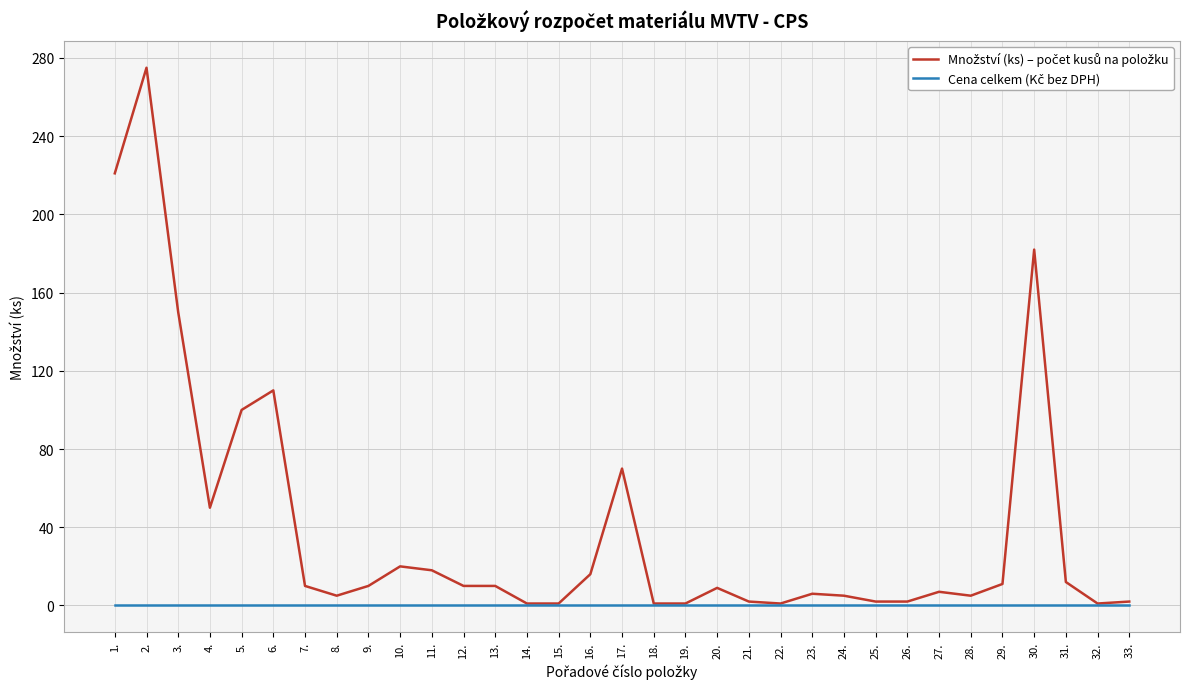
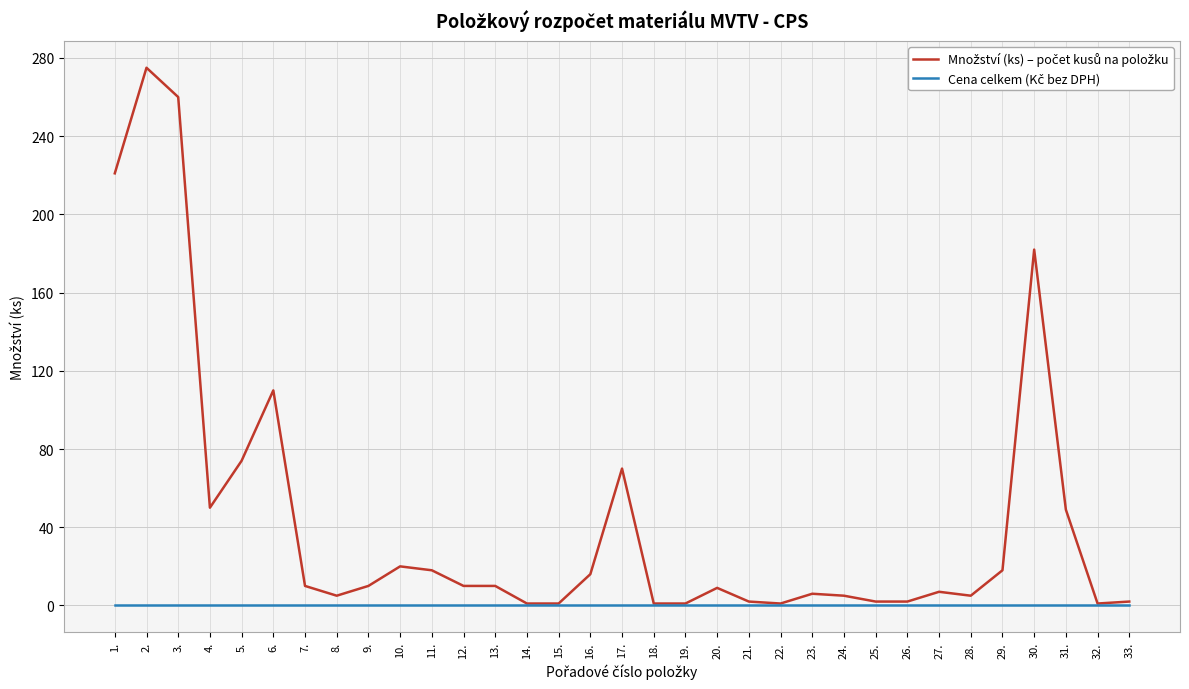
  {
    "Množství (ks) – počet kusů na položku": {
      "1.": 221,
      "2.": 275,
-     "3.": 150,
+     "3.": 260,
      "4.": 50,
-     "5.": 100,
+     "5.": 74,
      "6.": 110,
      "7.": 10,
      "8.": 5,
      "9.": 10,
      "10.": 20,
      "11.": 18,
      "12.": 10,
      "13.": 10,
      "16.": 16,
      "17.": 70,
      "20.": 9,
      "21.": 2,
      "23.": 6,
      "24.": 5,
      "25.": 2,
      "26.": 2,
      "27.": 7,
      "28.": 5,
-     "29.": 11,
+     "29.": 18,
      "30.": 182,
-     "31.": 12,
+     "31.": 49,
      "33.": 2
    },
    "Cena celkem (Kč bez DPH)": {
      "1.": 0,
      "2.": 0,
      "3.": 0,
      "4.": 0,
      "5.": 0,
      "6.": 0,
      "7.": 0,
      "8.": 0,
      "9.": 0,
      "10.": 0,
      "11.": 0,
      "12.": 0,
      "13.": 0,
      "16.": 0,
      "17.": 0,
      "20.": 0,
      "21.": 0,
      "23.": 0,
      "24.": 0,
      "25.": 0,
      "26.": 0,
      "27.": 0,
      "28.": 0,
      "29.": 0,
      "30.": 0,
      "31.": 0,
      "33.": 0
    }
  }
